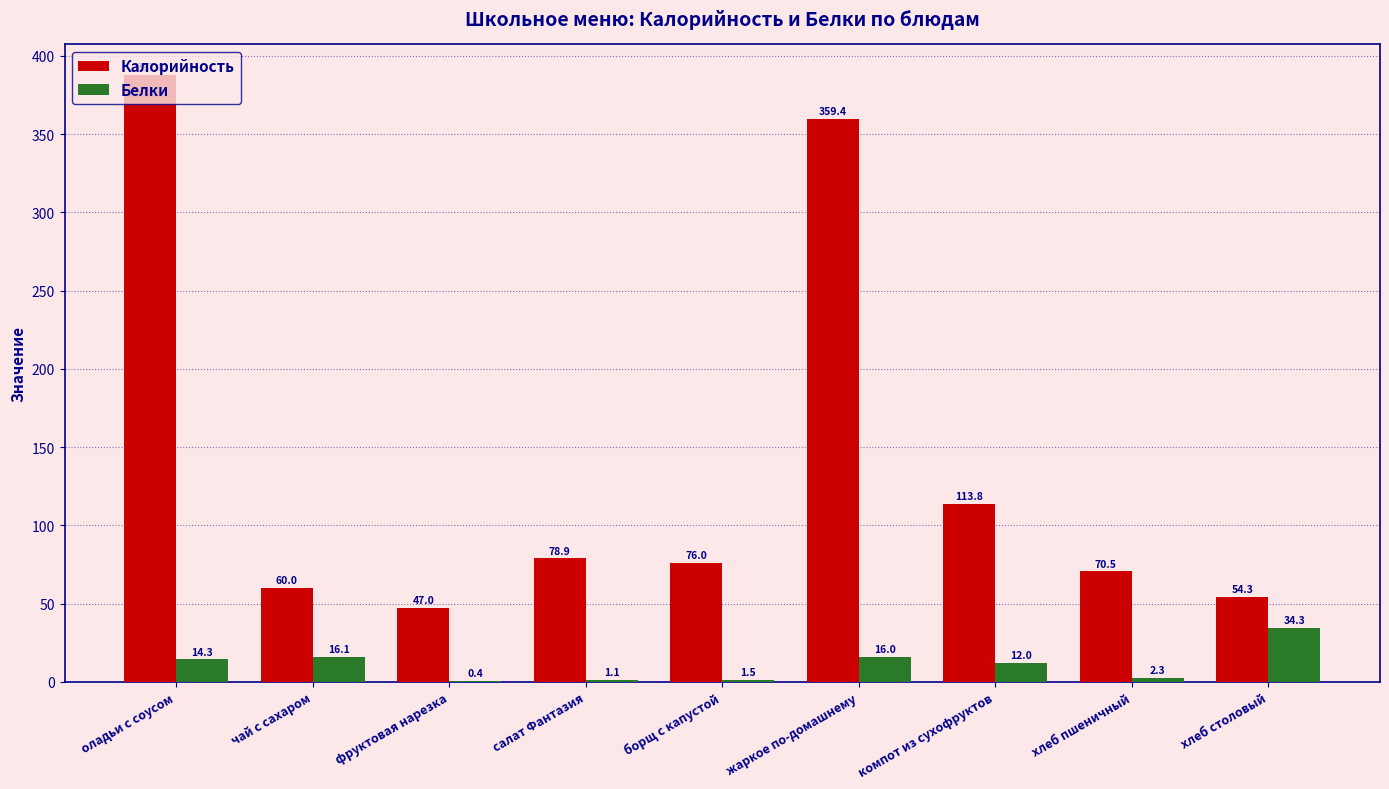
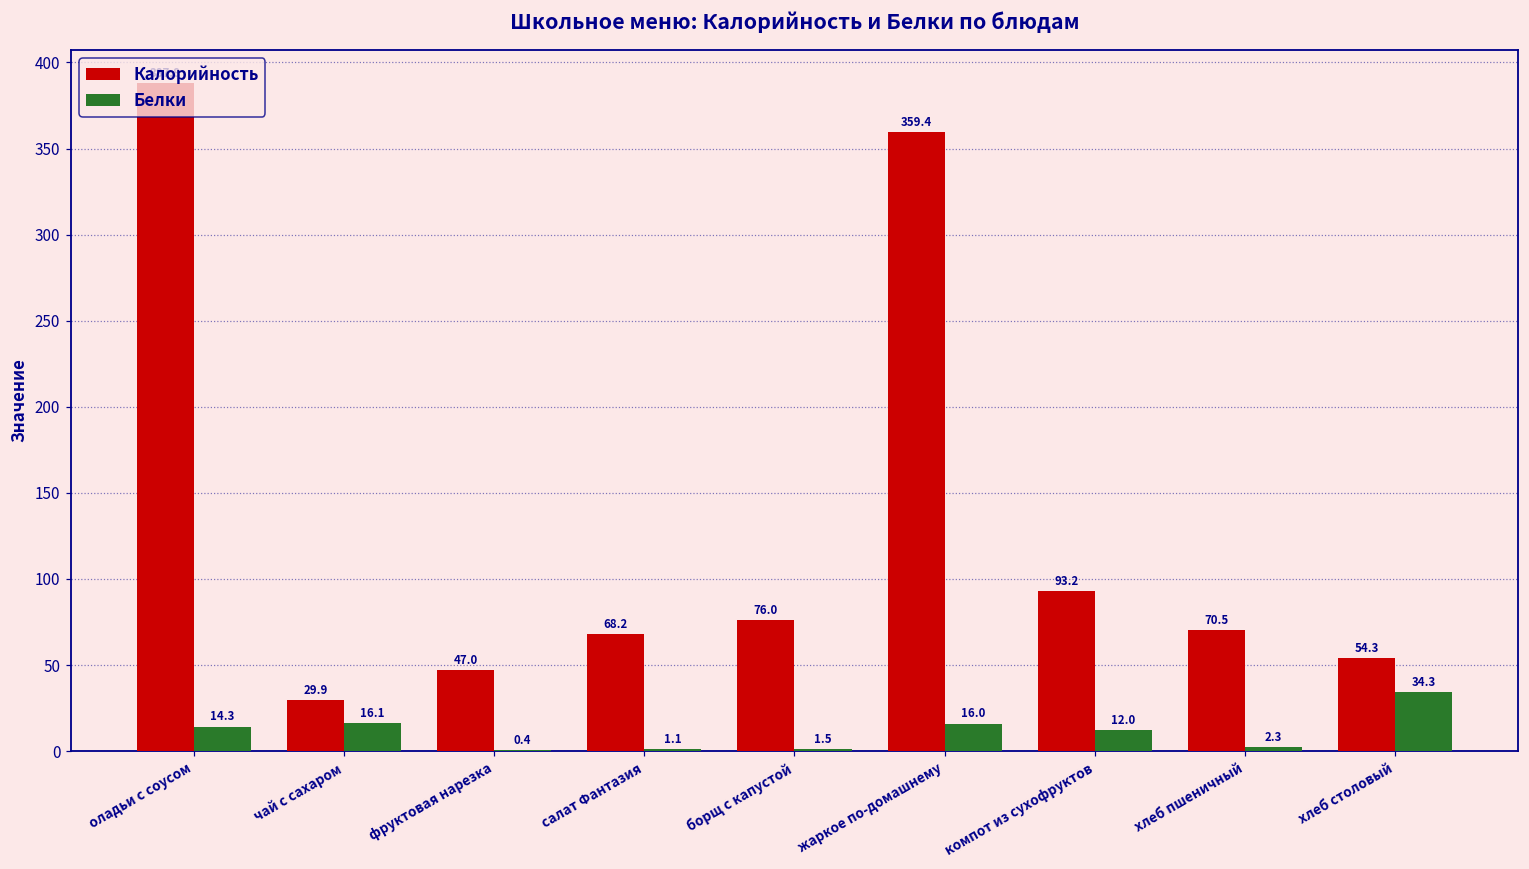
  {
    "Калорийность": {
-     "чай с сахаром": 60.0,
+     "чай с сахаром": 29.9,
      "фруктовая нарезка": 47.0,
-     "салат Фантазия": 78.9,
+     "салат Фантазия": 68.2,
      "борщ с капустой": 76.0,
      "жаркое по-домашнему": 359.4,
-     "компот из сухофруктов": 113.8,
+     "компот из сухофруктов": 93.2,
      "хлеб пшеничный": 70.5,
      "хлеб столовый": 54.3
    },
    "Белки": {
      "оладьи с соусом": 14.3,
      "чай с сахаром": 16.1,
      "фруктовая нарезка": 0.4,
      "салат Фантазия": 1.1,
      "борщ с капустой": 1.5,
      "жаркое по-домашнему": 16.0,
      "компот из сухофруктов": 12.0,
      "хлеб пшеничный": 2.3,
      "хлеб столовый": 34.3
    }
  }
